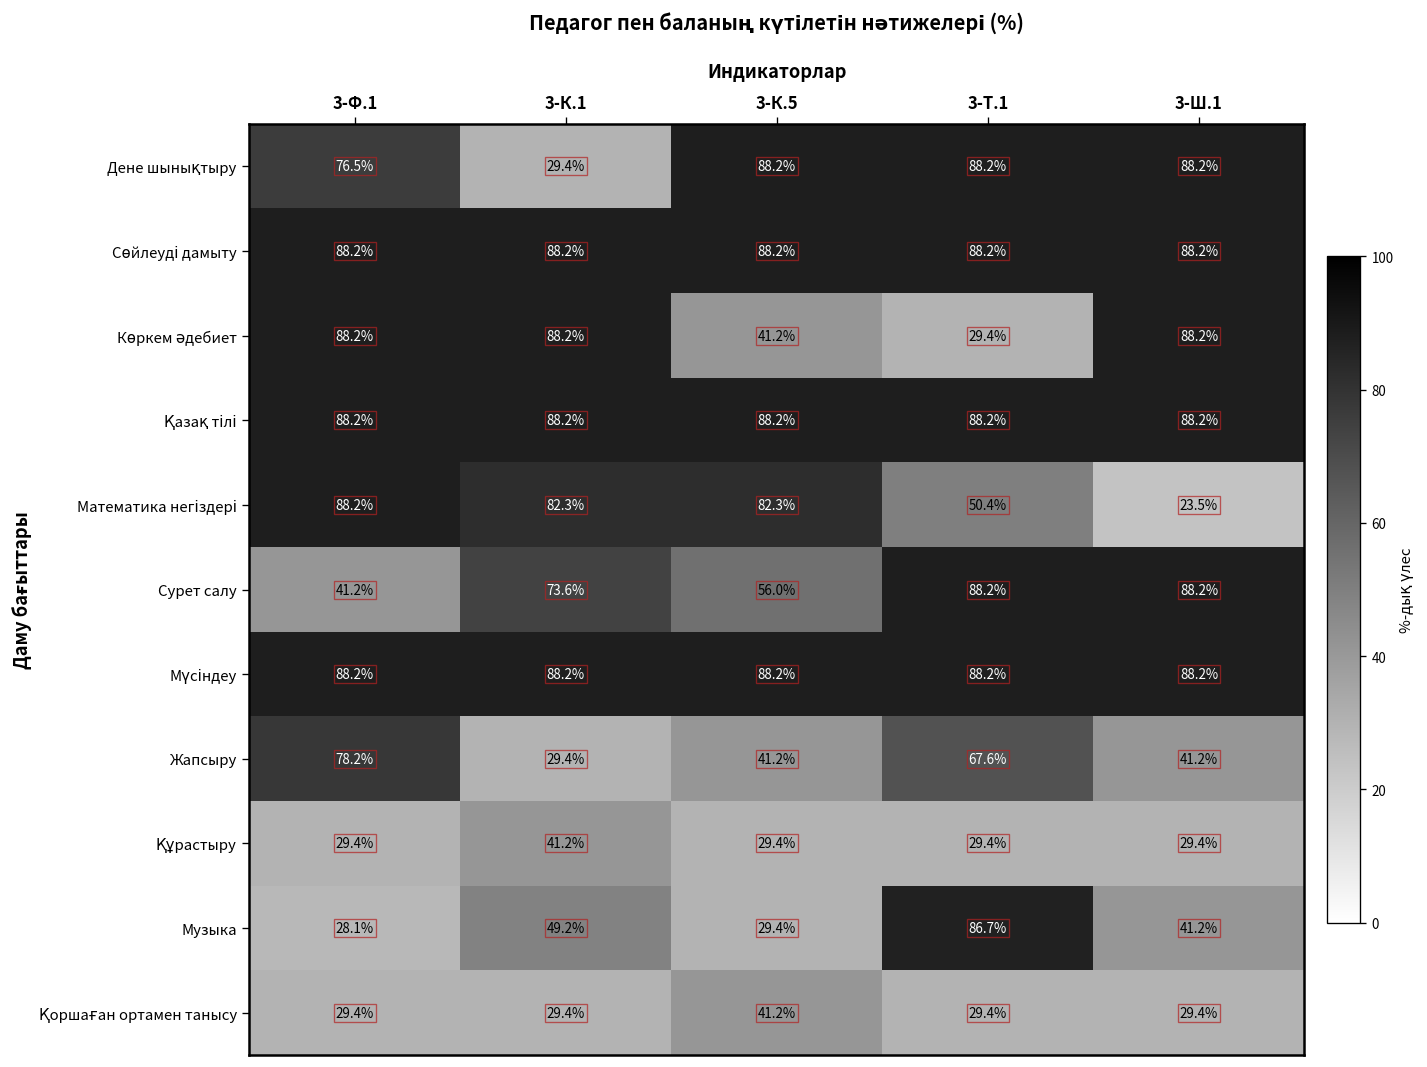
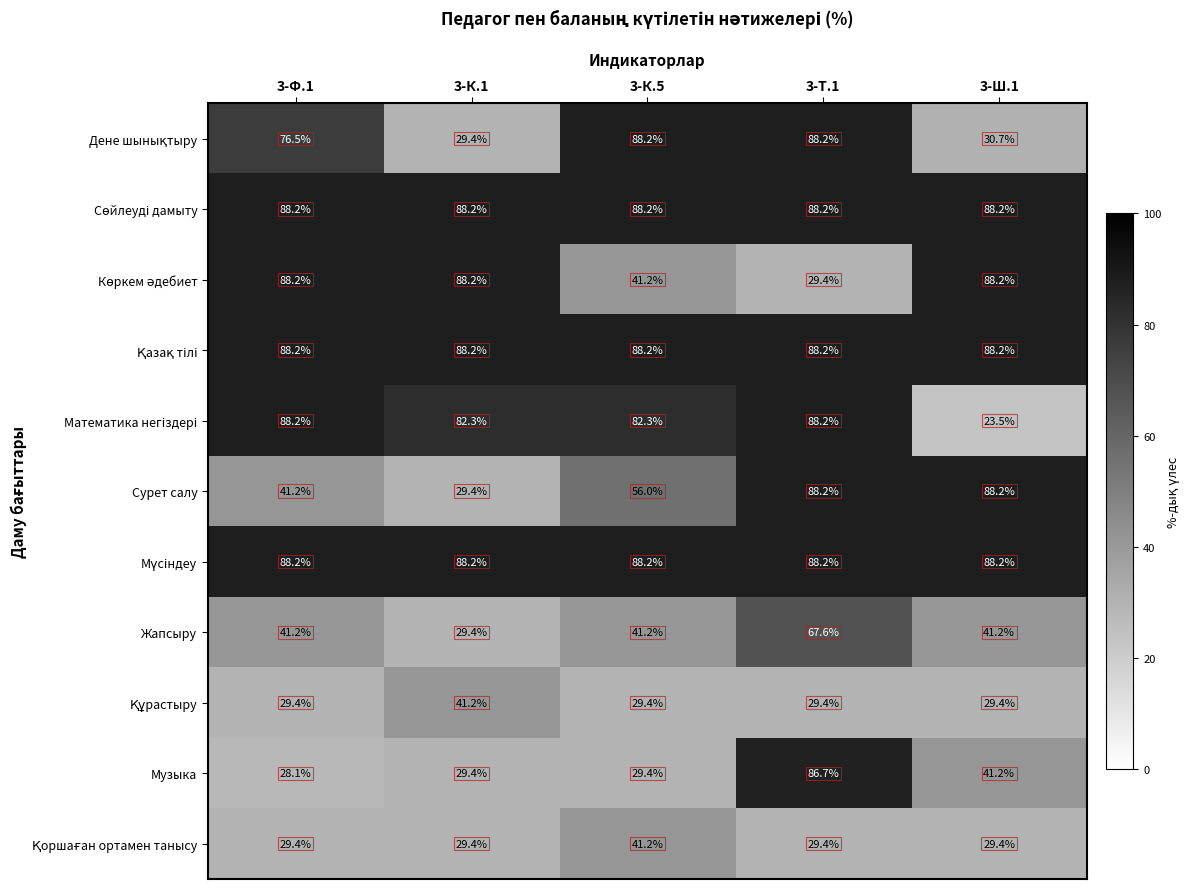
  {
    "Дене шынықтыру": {
-     "3-Ш.1": "88.2%"
+     "3-Ш.1": "30.7%"
    },
    "Математика негіздері": {
-     "3-Т.1": "50.4%"
+     "3-Т.1": "88.2%"
    },
    "Сурет салу": {
-     "3-К.1": "73.6%"
+     "3-К.1": "29.4%"
    },
    "Жапсыру": {
-     "3-Ф.1": "78.2%"
+     "3-Ф.1": "41.2%"
    },
    "Музыка": {
-     "3-К.1": "49.2%"
+     "3-К.1": "29.4%"
    }
  }
